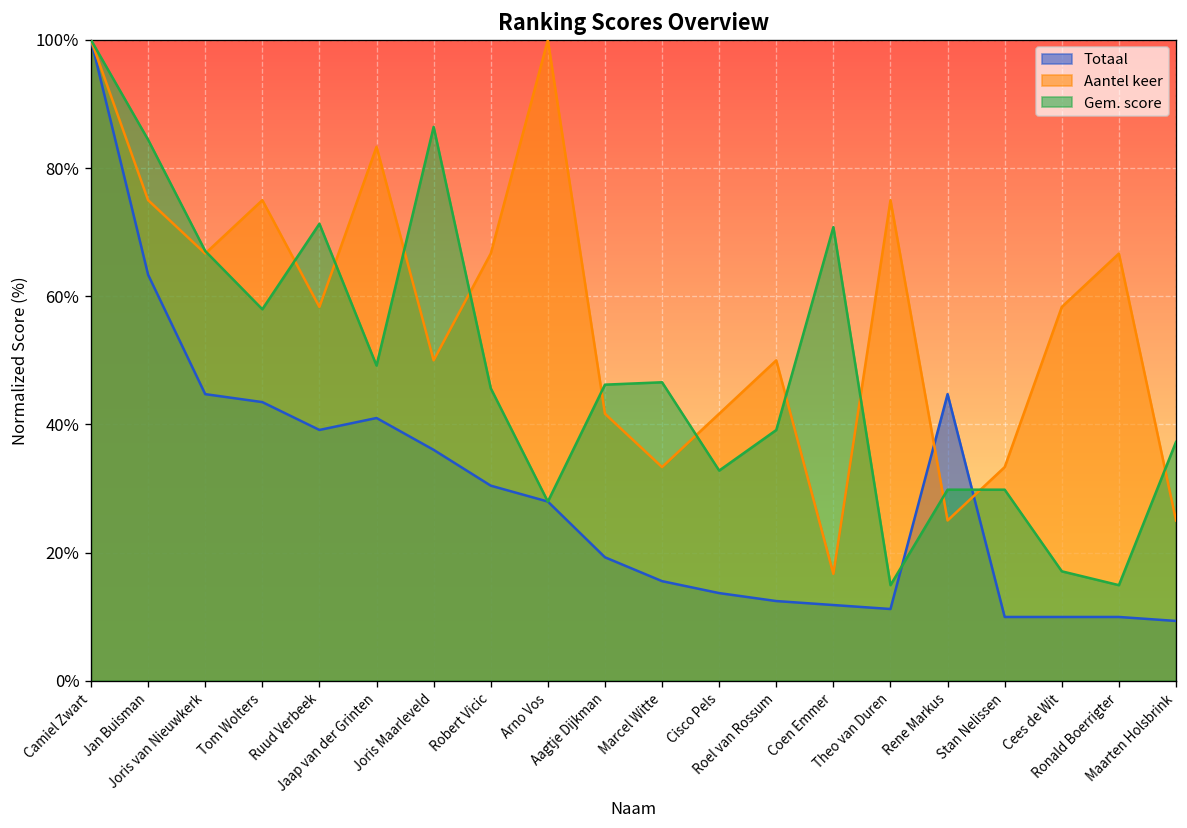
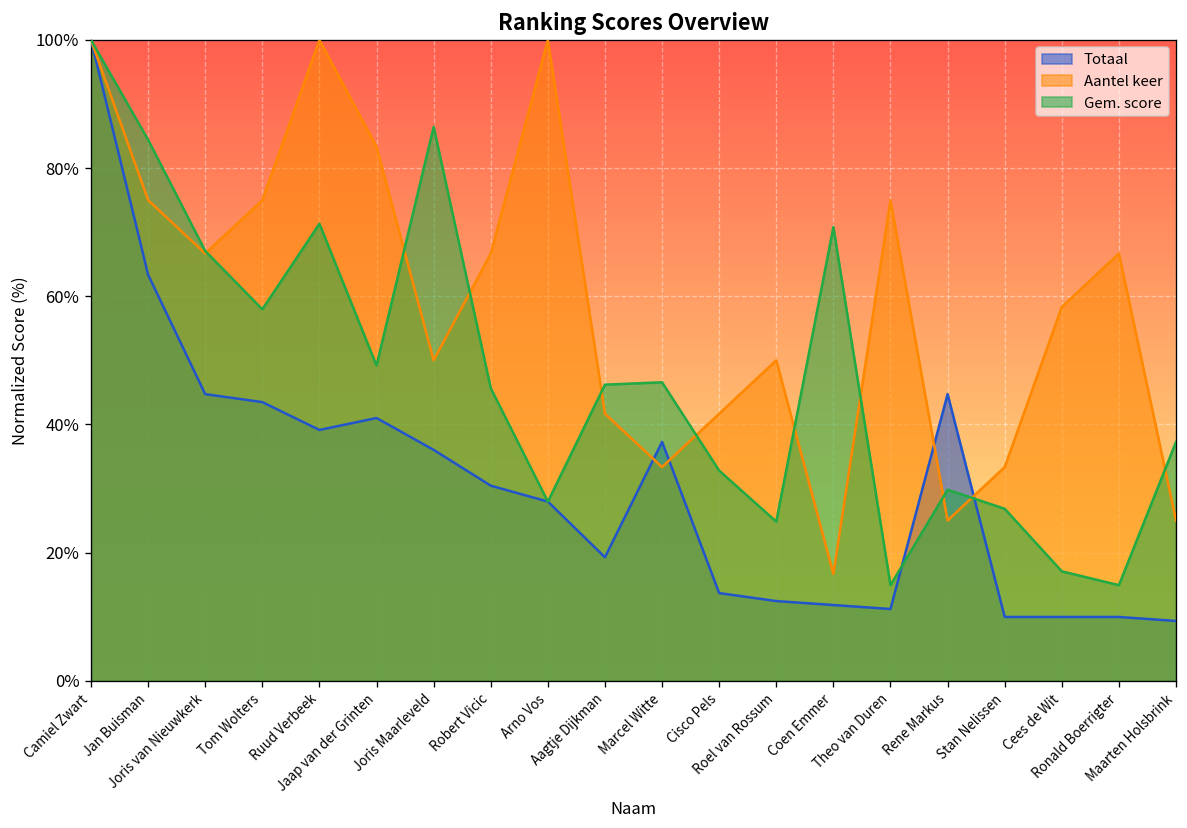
  {
    "Totaal": {
      "Jan Buisman": "63%",
      "Joris van Nieuwkerk": "45%",
      "Tom Wolters": "43%",
      "Ruud Verbeek": "39%",
      "Jaap van der Grinten": "41%",
      "Joris Maarleveld": "36%",
      "Robert Vicic": "30%",
      "Aagtje Dijkman": "19%",
-     "Marcel Witte": "16%",
+     "Marcel Witte": "37%",
      "Cisco Pels": "14%",
      "Roel van Rossum": "12%",
      "Coen Emmer": "12%",
      "Theo van Duren": "11%",
      "Rene Markus": "45%",
      "Stan Nelissen": "10%",
      "Cees de Wit": "10%",
      "Ronald Boerrigter": "10%",
      "Maarten Holsbrink": "9%"
    },
    "Aantel keer": {
      "Jan Buisman": "75%",
      "Tom Wolters": "75%",
-     "Ruud Verbeek": "58%",
+     "Ruud Verbeek": "100%",
      "Jaap van der Grinten": "83%",
      "Joris Maarleveld": "50%",
      "Robert Vicic": "67%",
      "Arno Vos": "100%",
      "Aagtje Dijkman": "42%",
      "Marcel Witte": "33%",
      "Cisco Pels": "42%",
      "Roel van Rossum": "50%",
      "Coen Emmer": "17%",
      "Theo van Duren": "75%",
      "Rene Markus": "25%",
      "Stan Nelissen": "33%",
      "Cees de Wit": "58%",
      "Ronald Boerrigter": "67%",
      "Maarten Holsbrink": "25%"
    },
    "Gem. score": {
      "Jan Buisman": "84%",
      "Tom Wolters": "58%",
      "Ruud Verbeek": "71%",
      "Jaap van der Grinten": "49%",
      "Joris Maarleveld": "86%",
      "Robert Vicic": "46%",
      "Aagtje Dijkman": "46%",
      "Marcel Witte": "47%",
      "Cisco Pels": "33%",
-     "Roel van Rossum": "39%",
+     "Roel van Rossum": "25%",
      "Coen Emmer": "71%",
      "Theo van Duren": "15%",
      "Rene Markus": "30%",
-     "Stan Nelissen": "30%",
+     "Stan Nelissen": "27%",
      "Cees de Wit": "17%",
      "Ronald Boerrigter": "15%",
      "Maarten Holsbrink": "37%"
    }
  }
